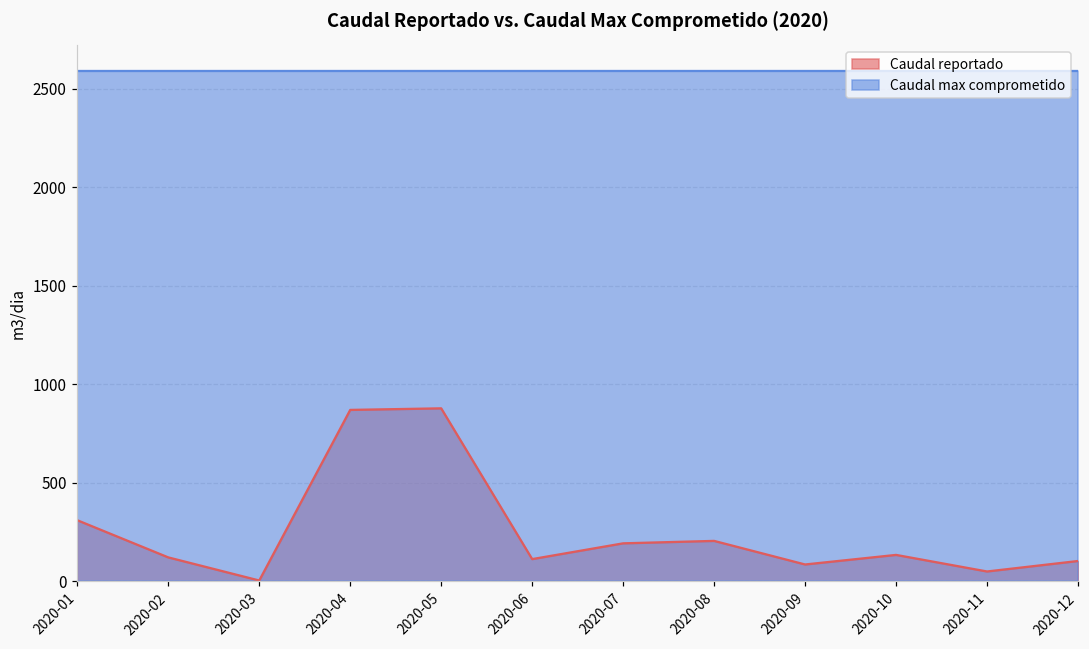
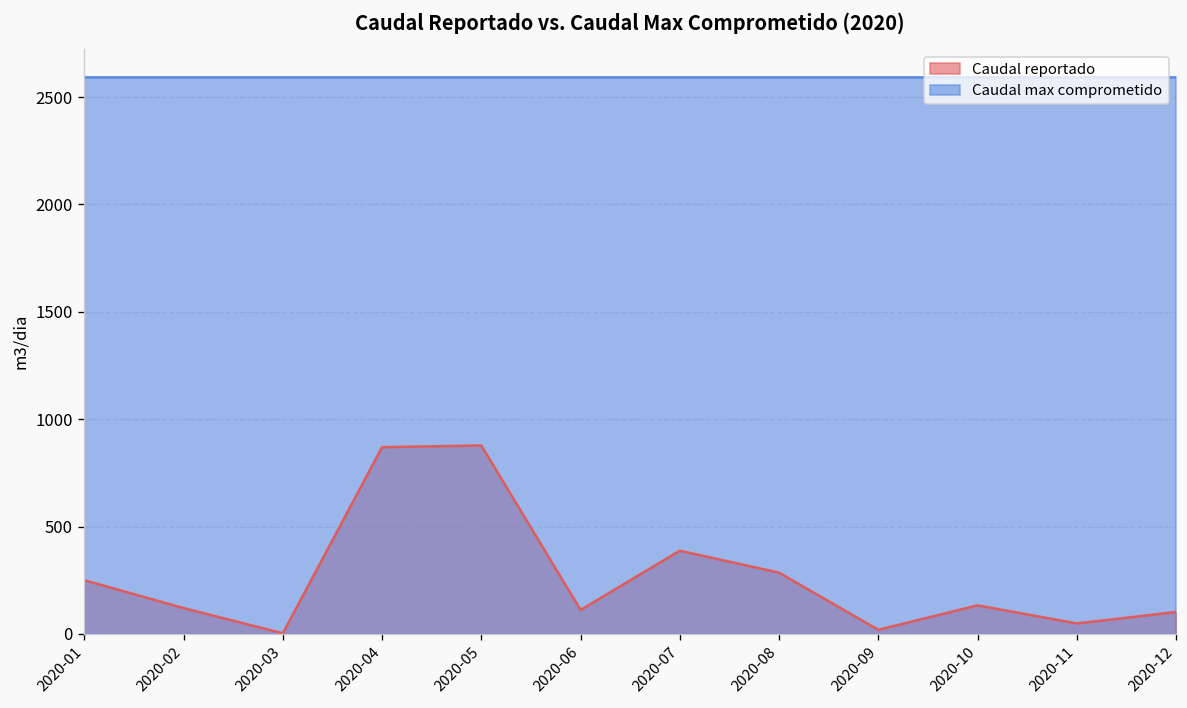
  {
    "Caudal reportado": {
-     "2020-01": 310,
+     "2020-01": 250,
      "2020-02": 120,
      "2020-03": 0,
      "2020-04": 870,
      "2020-05": 880,
      "2020-06": 110,
-     "2020-07": 190,
-     "2020-08": 200,
-     "2020-09": 80,
+     "2020-07": 390,
+     "2020-08": 290,
+     "2020-09": 20,
      "2020-10": 130,
      "2020-11": 50,
      "2020-12": 100
    },
    "Caudal max comprometido": {
      "2020-01": 2590,
      "2020-02": 2590,
      "2020-03": 2590,
      "2020-04": 2590,
      "2020-05": 2590,
      "2020-06": 2590,
      "2020-07": 2590,
      "2020-08": 2590,
      "2020-09": 2590,
      "2020-12": 2590
    }
  }
